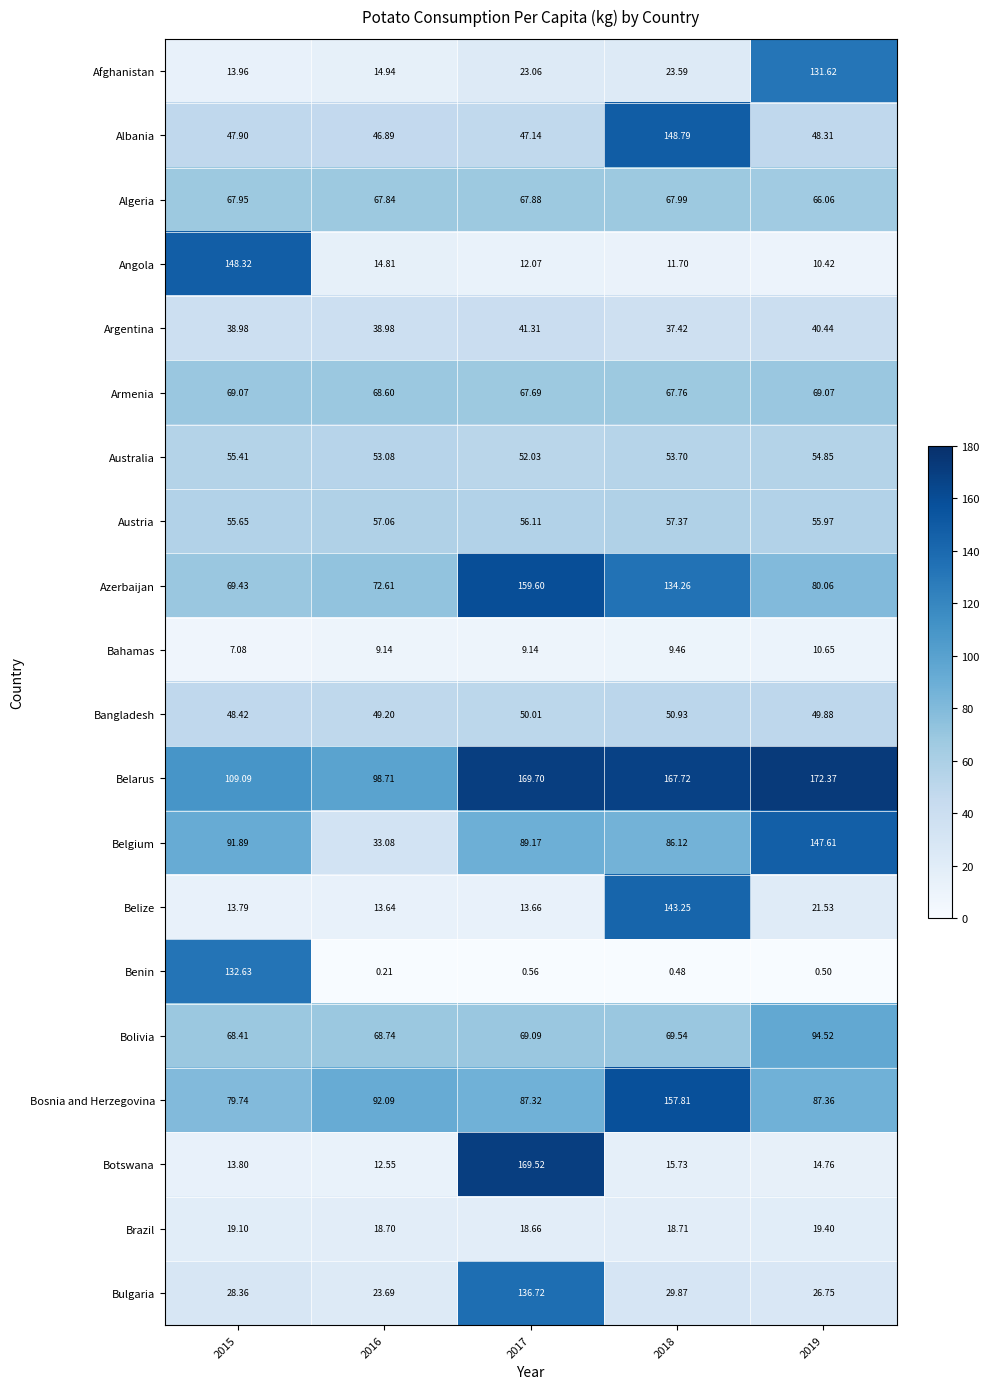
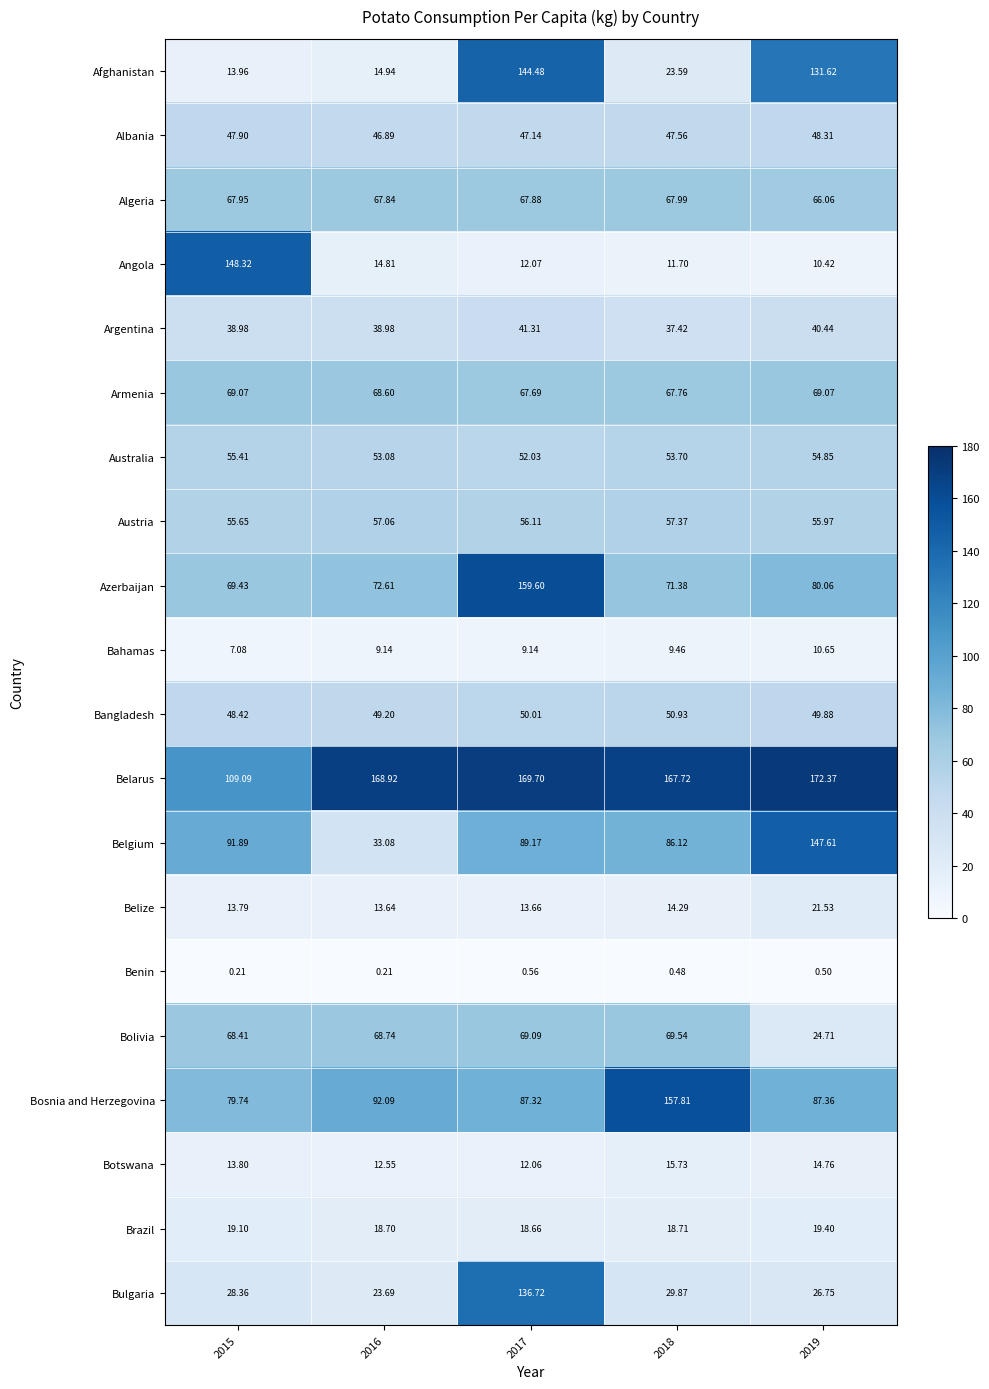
  {
    "Afghanistan": {
      "2015": 13.96,
      "2016": 14.94,
-     "2017": 23.06,
+     "2017": 144.48,
      "2018": 23.59,
      "2019": 131.62
    },
    "Albania": {
      "2015": 47.90,
      "2016": 46.89,
      "2017": 47.14,
-     "2018": 148.79,
+     "2018": 47.56,
      "2019": 48.31
    },
    "Algeria": {
      "2015": 67.95,
      "2016": 67.84,
      "2017": 67.88,
      "2018": 67.99,
      "2019": 66.06
    },
    "Angola": {
      "2015": 148.32,
      "2016": 14.81,
      "2017": 12.07,
      "2018": 11.70,
      "2019": 10.42
    },
    "Argentina": {
      "2015": 38.98,
      "2016": 38.98,
      "2017": 41.31,
      "2018": 37.42,
      "2019": 40.44
    },
    "Armenia": {
      "2015": 69.07,
      "2016": 68.60,
      "2017": 67.69,
      "2018": 67.76,
      "2019": 69.07
    },
    "Australia": {
      "2015": 55.41,
      "2016": 53.08,
      "2017": 52.03,
      "2018": 53.70,
      "2019": 54.85
    },
    "Austria": {
      "2015": 55.65,
      "2016": 57.06,
      "2017": 56.11,
      "2018": 57.37,
      "2019": 55.97
    },
    "Azerbaijan": {
      "2015": 69.43,
      "2016": 72.61,
      "2017": 159.60,
-     "2018": 134.26,
+     "2018": 71.38,
      "2019": 80.06
    },
    "Bahamas": {
      "2015": 7.08,
      "2016": 9.14,
      "2017": 9.14,
      "2018": 9.46,
      "2019": 10.65
    },
    "Bangladesh": {
      "2015": 48.42,
      "2016": 49.20,
      "2017": 50.01,
      "2018": 50.93,
      "2019": 49.88
    },
    "Belarus": {
      "2015": 109.09,
-     "2016": 98.71,
+     "2016": 168.92,
      "2017": 169.70,
      "2018": 167.72,
      "2019": 172.37
    },
    "Belgium": {
      "2015": 91.89,
      "2016": 33.08,
      "2017": 89.17,
      "2018": 86.12,
      "2019": 147.61
    },
    "Belize": {
      "2015": 13.79,
      "2016": 13.64,
      "2017": 13.66,
-     "2018": 143.25,
+     "2018": 14.29,
      "2019": 21.53
    },
    "Benin": {
-     "2015": 132.63,
+     "2015": 0.21,
      "2016": 0.21,
      "2017": 0.56,
      "2018": 0.48,
      "2019": 0.50
    },
    "Bolivia": {
      "2015": 68.41,
      "2016": 68.74,
      "2017": 69.09,
      "2018": 69.54,
-     "2019": 94.52
+     "2019": 24.71
    },
    "Bosnia and Herzegovina": {
      "2015": 79.74,
      "2016": 92.09,
      "2017": 87.32,
      "2018": 157.81,
      "2019": 87.36
    },
    "Botswana": {
      "2015": 13.80,
      "2016": 12.55,
-     "2017": 169.52,
+     "2017": 12.06,
      "2018": 15.73,
      "2019": 14.76
    },
    "Brazil": {
      "2015": 19.10,
      "2016": 18.70,
      "2017": 18.66,
      "2018": 18.71,
      "2019": 19.40
    },
    "Bulgaria": {
      "2015": 28.36,
      "2016": 23.69,
      "2017": 136.72,
      "2018": 29.87,
      "2019": 26.75
    }
  }
